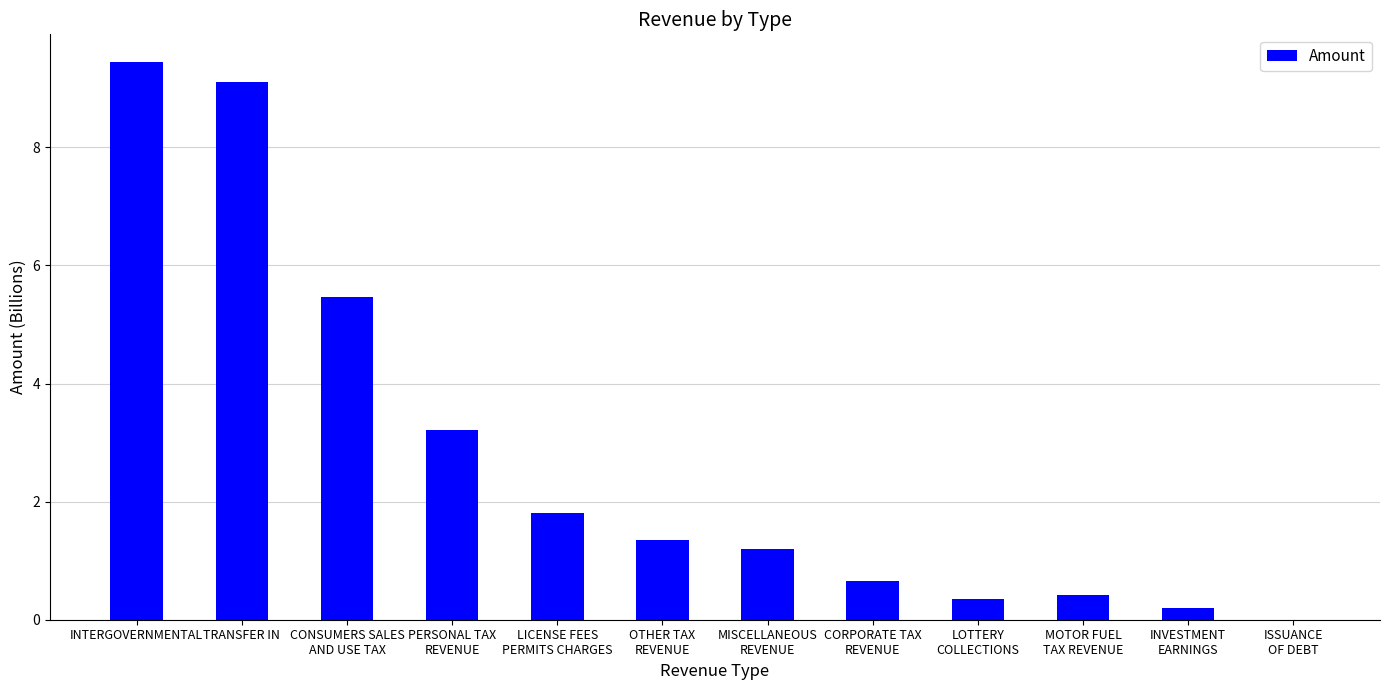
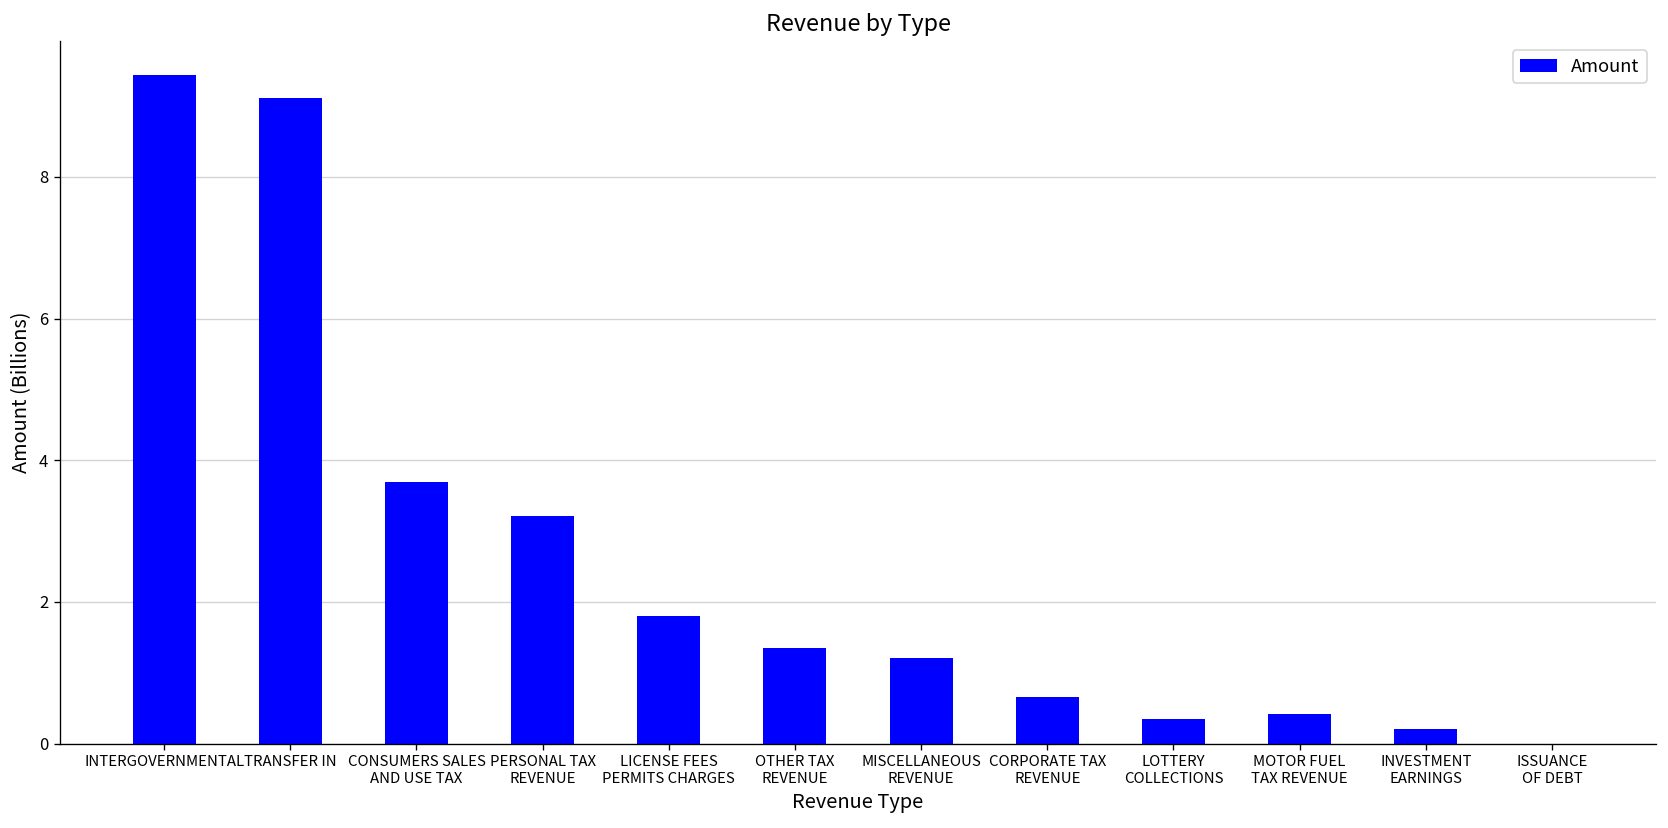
  {
    "INTERGOVERNMENTAL": 9.4,
    "TRANSFER IN": 9.1,
-   "CONSUMERS SALES AND USE TAX": 5.5,
+   "CONSUMERS SALES AND USE TAX": 3.7,
    "PERSONAL TAX REVENUE": 3.2,
    "LICENSE FEES PERMITS CHARGES": 1.8,
    "OTHER TAX REVENUE": 1.4,
    "MISCELLANEOUS REVENUE": 1.2,
    "CORPORATE TAX REVENUE": 0.7,
    "LOTTERY COLLECTIONS": 0.3,
    "MOTOR FUEL TAX REVENUE": 0.4,
    "INVESTMENT EARNINGS": 0.2
  }
